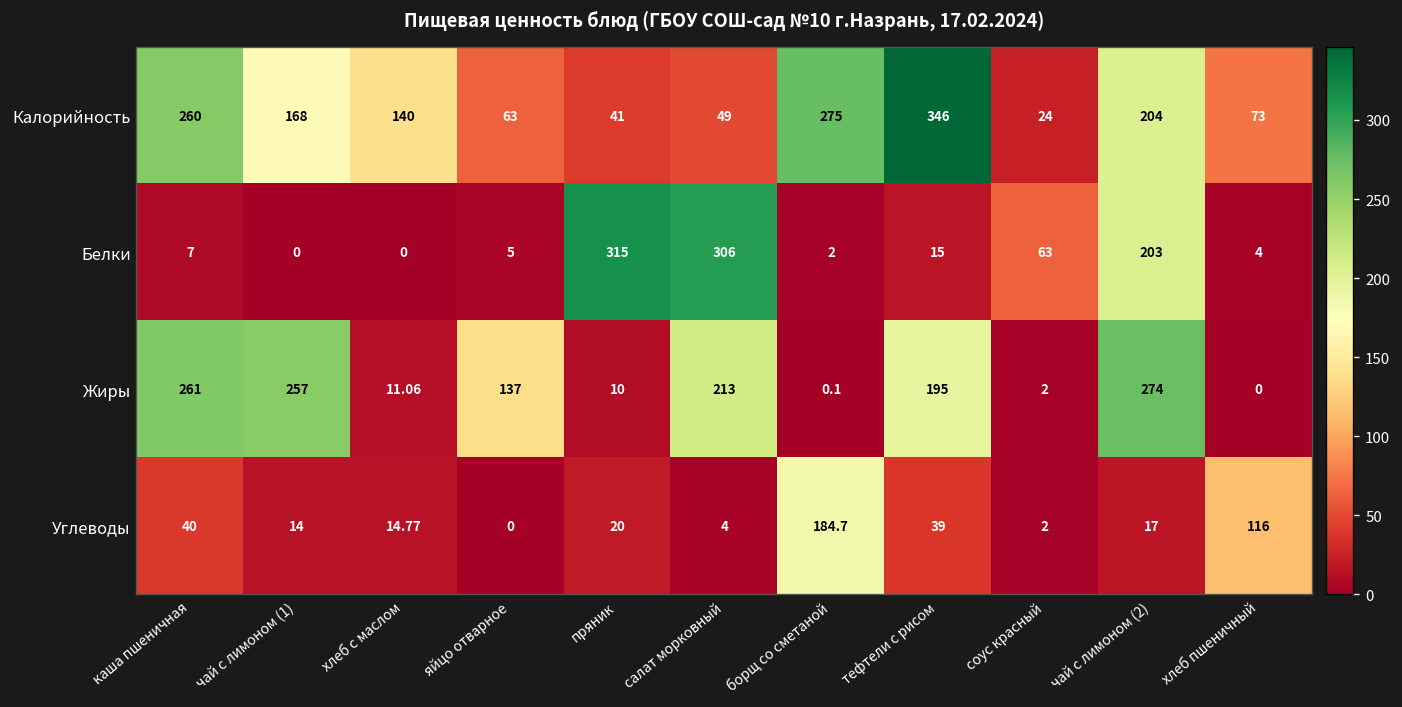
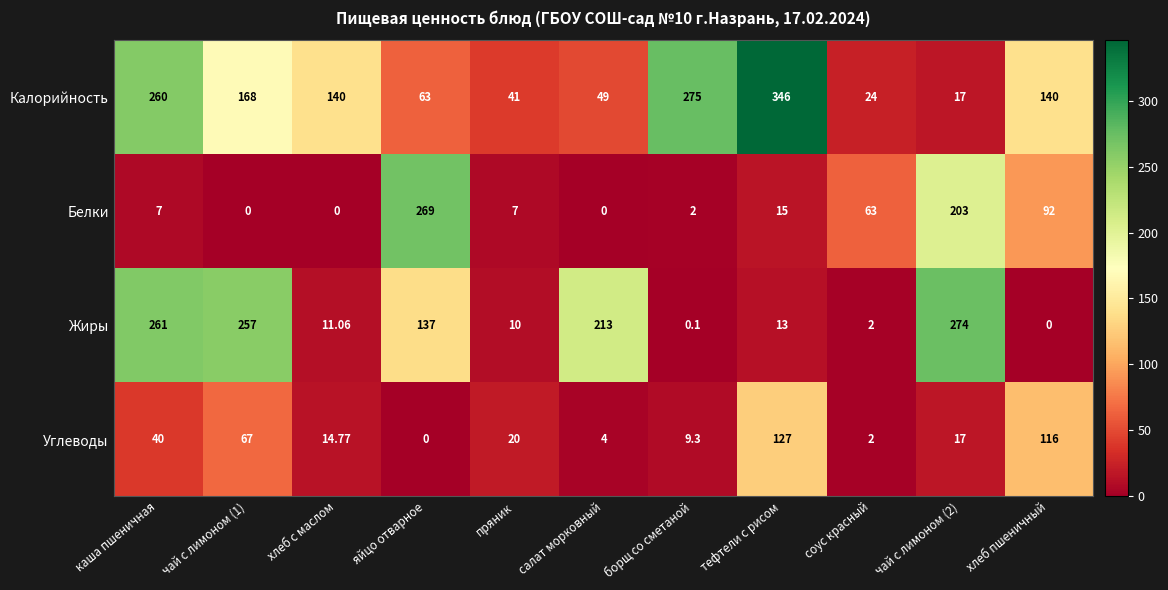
  {
    "Калорийность": {
      "каша пшеничная": 260,
      "чай с лимоном (1)": 168,
      "хлеб с маслом": 140,
      "яйцо отварное": 63,
      "пряник": 41,
      "салат морковный": 49,
      "борщ со сметаной": 275,
      "тефтели с рисом": 346,
      "соус красный": 24,
-     "чай с лимоном (2)": 204,
-     "хлеб пшеничный": 73
+     "чай с лимоном (2)": 17,
+     "хлеб пшеничный": 140
    },
    "Белки": {
      "каша пшеничная": 7,
      "чай с лимоном (1)": 0,
      "хлеб с маслом": 0,
-     "яйцо отварное": 5,
-     "пряник": 315,
-     "салат морковный": 306,
+     "яйцо отварное": 269,
+     "пряник": 7,
+     "салат морковный": 0,
      "борщ со сметаной": 2,
      "тефтели с рисом": 15,
      "соус красный": 63,
      "чай с лимоном (2)": 203,
-     "хлеб пшеничный": 4
+     "хлеб пшеничный": 92
    },
    "Жиры": {
      "каша пшеничная": 261,
      "чай с лимоном (1)": 257,
      "хлеб с маслом": 11.06,
      "яйцо отварное": 137,
      "пряник": 10,
      "салат морковный": 213,
      "борщ со сметаной": 0.1,
-     "тефтели с рисом": 195,
+     "тефтели с рисом": 13,
      "соус красный": 2,
      "чай с лимоном (2)": 274,
      "хлеб пшеничный": 0
    },
    "Углеводы": {
      "каша пшеничная": 40,
-     "чай с лимоном (1)": 14,
+     "чай с лимоном (1)": 67,
      "хлеб с маслом": 14.77,
      "яйцо отварное": 0,
      "пряник": 20,
      "салат морковный": 4,
-     "борщ со сметаной": 184.7,
-     "тефтели с рисом": 39,
+     "борщ со сметаной": 9.3,
+     "тефтели с рисом": 127,
      "соус красный": 2,
      "чай с лимоном (2)": 17,
      "хлеб пшеничный": 116
    }
  }
